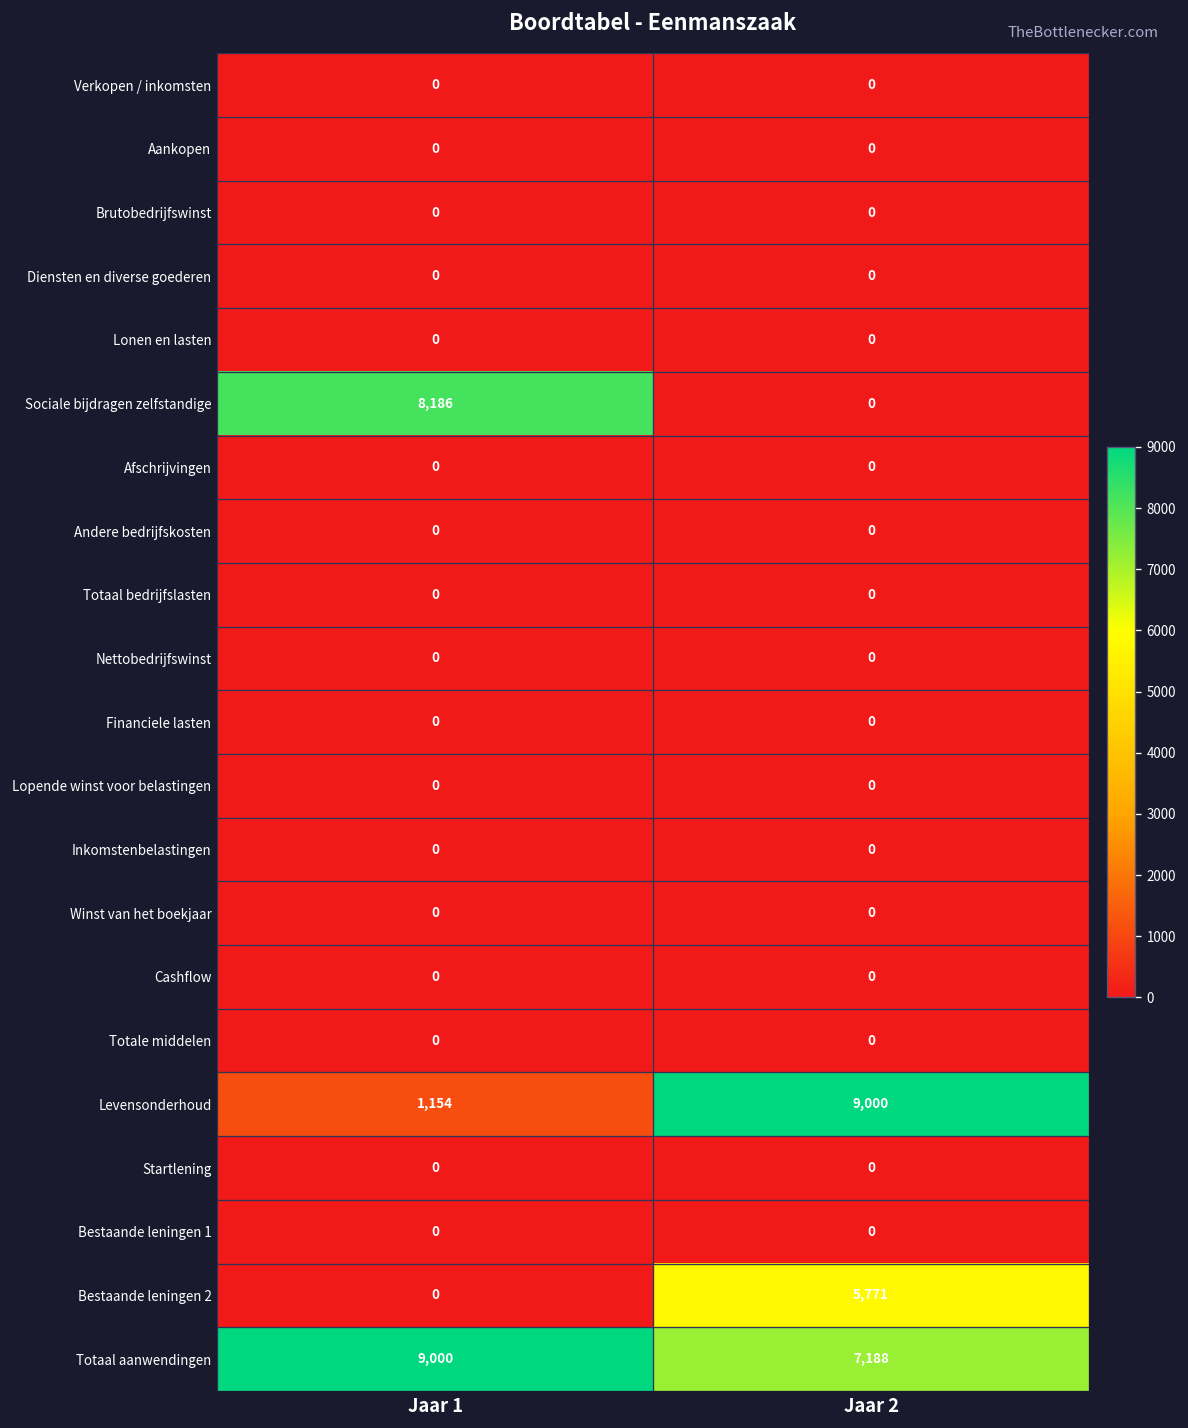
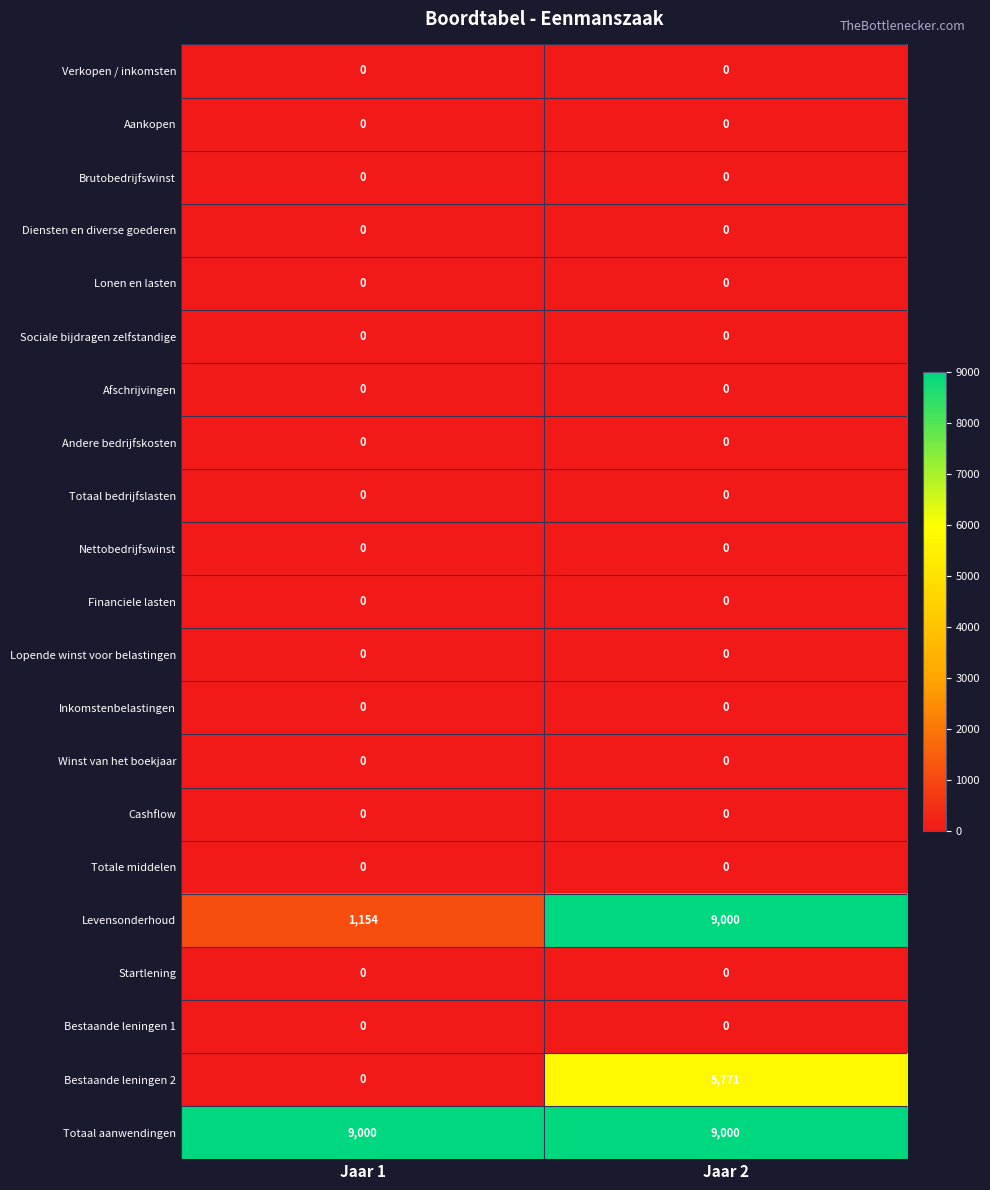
  {
    "Verkopen / inkomsten": {
      "Jaar 1": "0",
      "Jaar 2": "0"
    },
    "Aankopen": {
      "Jaar 1": "0",
      "Jaar 2": "0"
    },
    "Brutobedrijfswinst": {
      "Jaar 1": "0",
      "Jaar 2": "0"
    },
    "Diensten en diverse goederen": {
      "Jaar 1": "0",
      "Jaar 2": "0"
    },
    "Lonen en lasten": {
      "Jaar 1": "0",
      "Jaar 2": "0"
    },
    "Sociale bijdragen zelfstandige": {
-     "Jaar 1": "8,186",
+     "Jaar 1": "0",
      "Jaar 2": "0"
    },
    "Afschrijvingen": {
      "Jaar 1": "0",
      "Jaar 2": "0"
    },
    "Andere bedrijfskosten": {
      "Jaar 1": "0",
      "Jaar 2": "0"
    },
    "Totaal bedrijfslasten": {
      "Jaar 1": "0",
      "Jaar 2": "0"
    },
    "Nettobedrijfswinst": {
      "Jaar 1": "0",
      "Jaar 2": "0"
    },
    "Financiele lasten": {
      "Jaar 1": "0",
      "Jaar 2": "0"
    },
    "Lopende winst voor belastingen": {
      "Jaar 1": "0",
      "Jaar 2": "0"
    },
    "Inkomstenbelastingen": {
      "Jaar 1": "0",
      "Jaar 2": "0"
    },
    "Winst van het boekjaar": {
      "Jaar 1": "0",
      "Jaar 2": "0"
    },
    "Cashflow": {
      "Jaar 1": "0",
      "Jaar 2": "0"
    },
    "Totale middelen": {
      "Jaar 1": "0",
      "Jaar 2": "0"
    },
    "Levensonderhoud": {
      "Jaar 1": "1,154",
      "Jaar 2": "9,000"
    },
    "Startlening": {
      "Jaar 1": "0",
      "Jaar 2": "0"
    },
    "Bestaande leningen 1": {
      "Jaar 1": "0",
      "Jaar 2": "0"
    },
    "Bestaande leningen 2": {
      "Jaar 1": "0",
      "Jaar 2": "5,771"
    },
    "Totaal aanwendingen": {
      "Jaar 1": "9,000",
-     "Jaar 2": "7,188"
+     "Jaar 2": "9,000"
    }
  }
